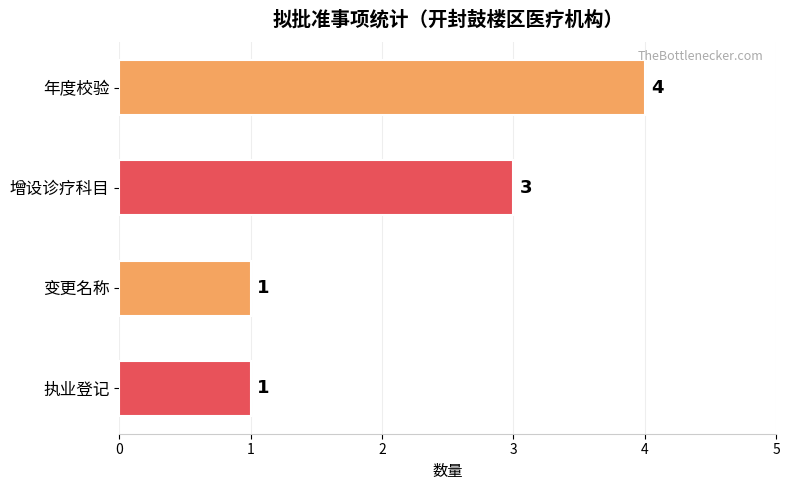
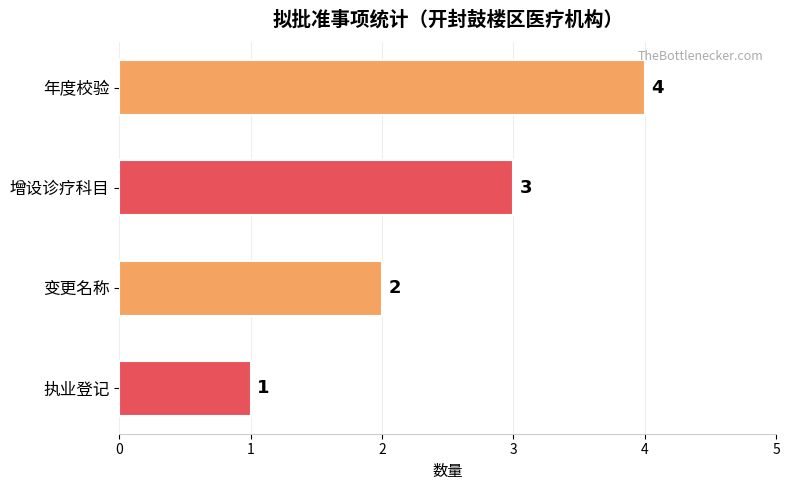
  {
    "年度校验": 4,
    "增设诊疗科目": 3,
-   "变更名称": 1,
+   "变更名称": 2,
    "执业登记": 1
  }
